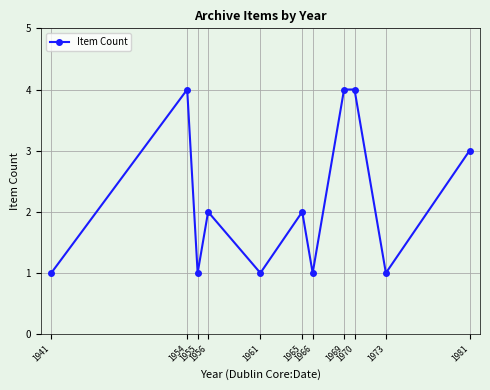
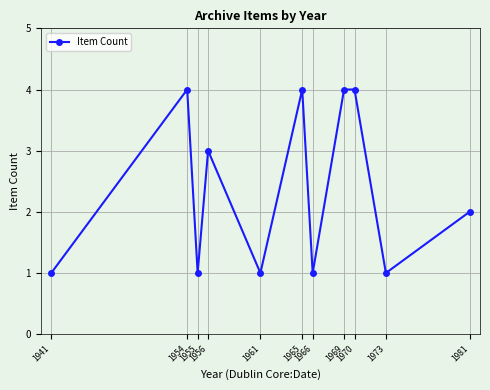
  {
    "1941": 1,
    "1954": 4,
    "1955": 1,
-   "1956": 2,
+   "1956": 3,
    "1961": 1,
-   "1965": 2,
+   "1965": 4,
    "1966": 1,
    "1969": 4,
    "1970": 4,
    "1973": 1,
-   "1981": 3
+   "1981": 2
  }
